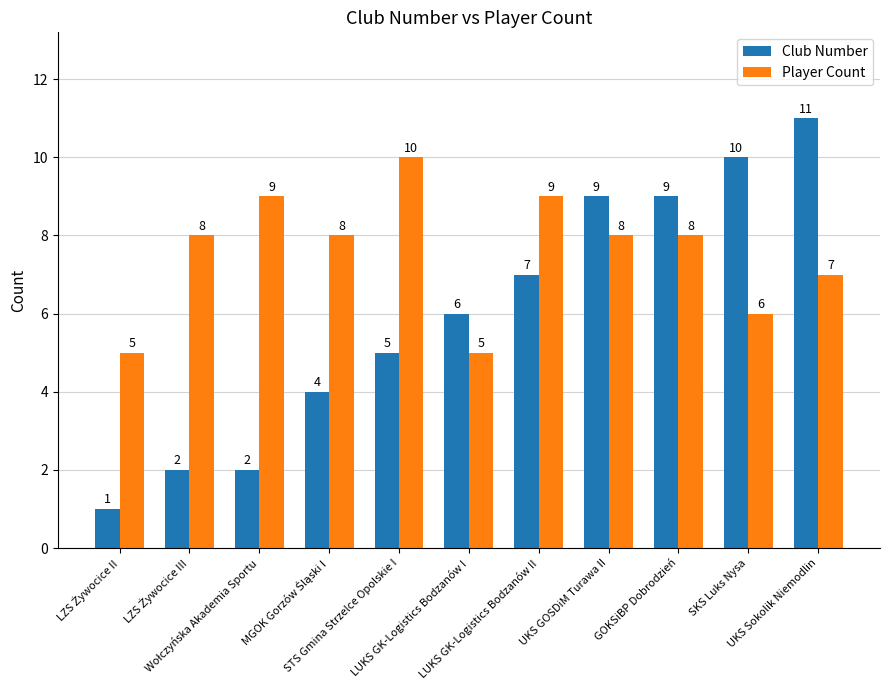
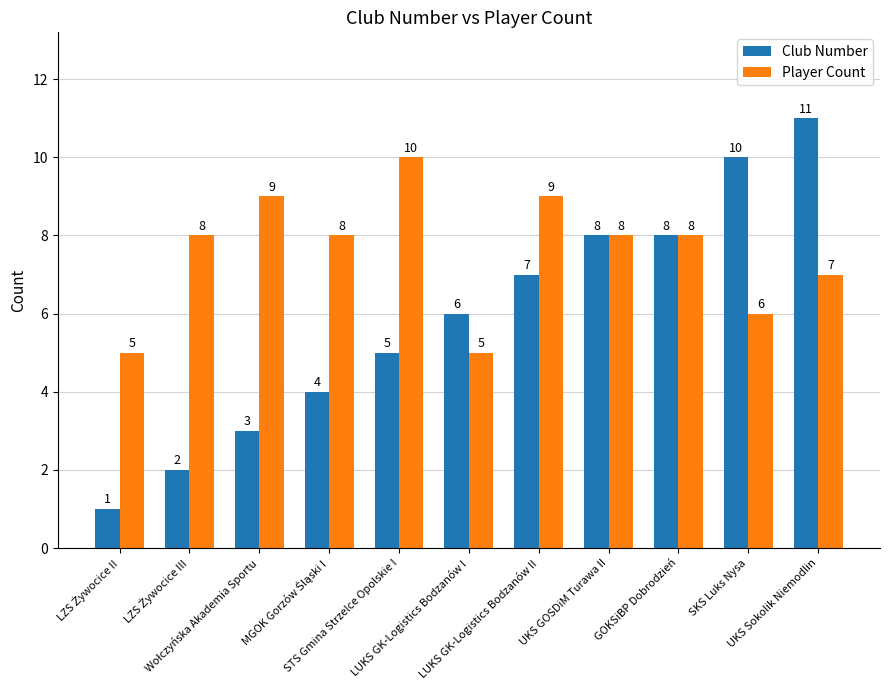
  {
    "Club Number": {
      "LZS Żywocice II": 1,
      "LZS Żywocice III": 2,
-     "Wołczyńska Akademia Sportu": 2,
+     "Wołczyńska Akademia Sportu": 3,
      "MGOK Gorzów Śląski I": 4,
      "STS Gmina Strzelce Opolskie I": 5,
      "LUKS GK-Logistics Bodzanów I": 6,
      "LUKS GK-Logistics Bodzanów II": 7,
-     "UKS GOSDiM Turawa II": 9,
-     "GOKSiBP Dobrodzień": 9,
+     "UKS GOSDiM Turawa II": 8,
+     "GOKSiBP Dobrodzień": 8,
      "SKS Luks Nysa": 10,
      "UKS Sokolik Niemodlin": 11
    },
    "Player Count": {
      "LZS Żywocice II": 5,
      "LZS Żywocice III": 8,
      "Wołczyńska Akademia Sportu": 9,
      "MGOK Gorzów Śląski I": 8,
      "STS Gmina Strzelce Opolskie I": 10,
      "LUKS GK-Logistics Bodzanów I": 5,
      "LUKS GK-Logistics Bodzanów II": 9,
      "UKS GOSDiM Turawa II": 8,
      "GOKSiBP Dobrodzień": 8,
      "SKS Luks Nysa": 6,
      "UKS Sokolik Niemodlin": 7
    }
  }
